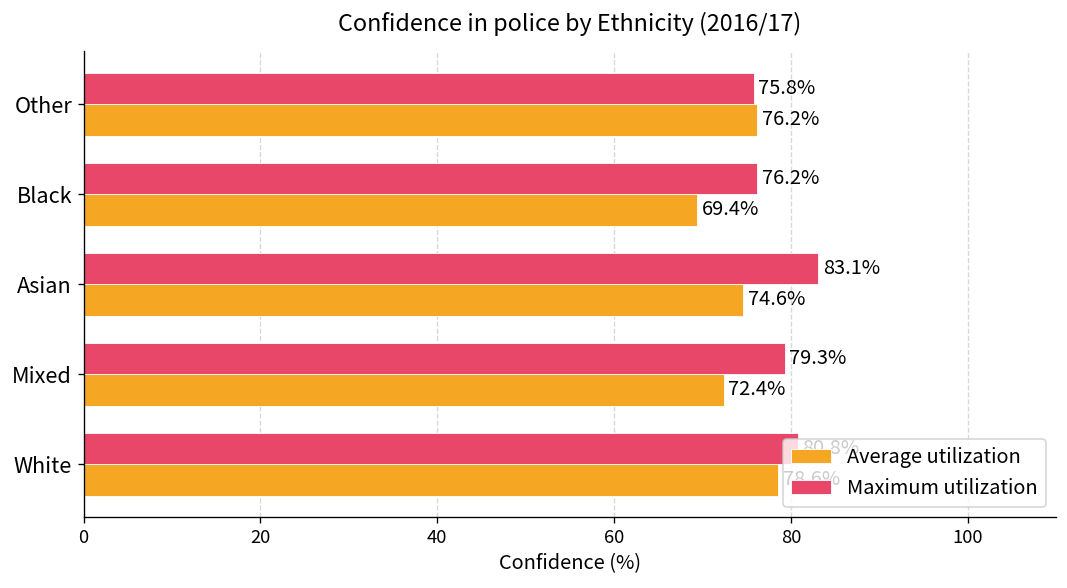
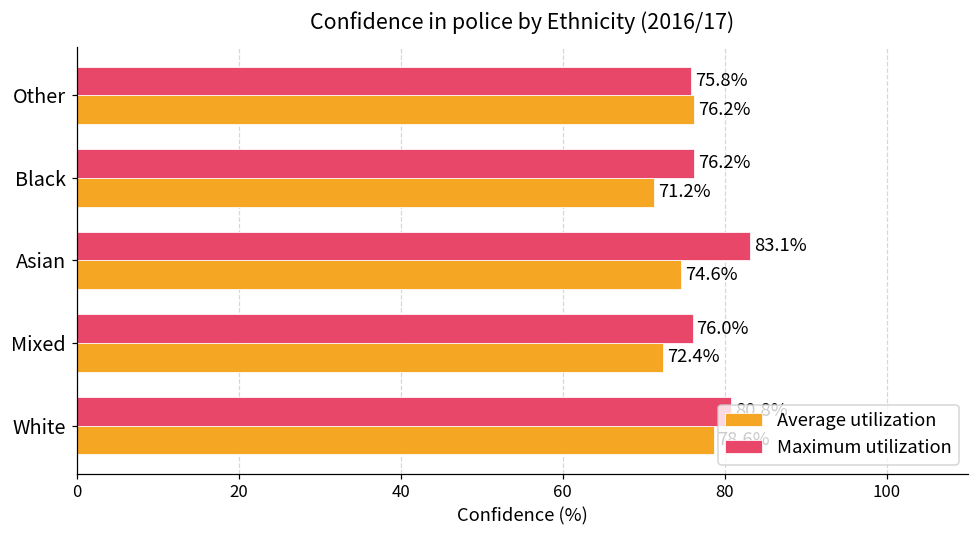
  {
    "Average utilization": {
      "Other": "76.2%",
-     "Black": "69.4%",
+     "Black": "71.2%",
      "Asian": "74.6%",
      "Mixed": "72.4%"
    },
    "Maximum utilization": {
      "Other": "75.8%",
      "Black": "76.2%",
      "Asian": "83.1%",
-     "Mixed": "79.3%"
+     "Mixed": "76.0%"
    }
  }
